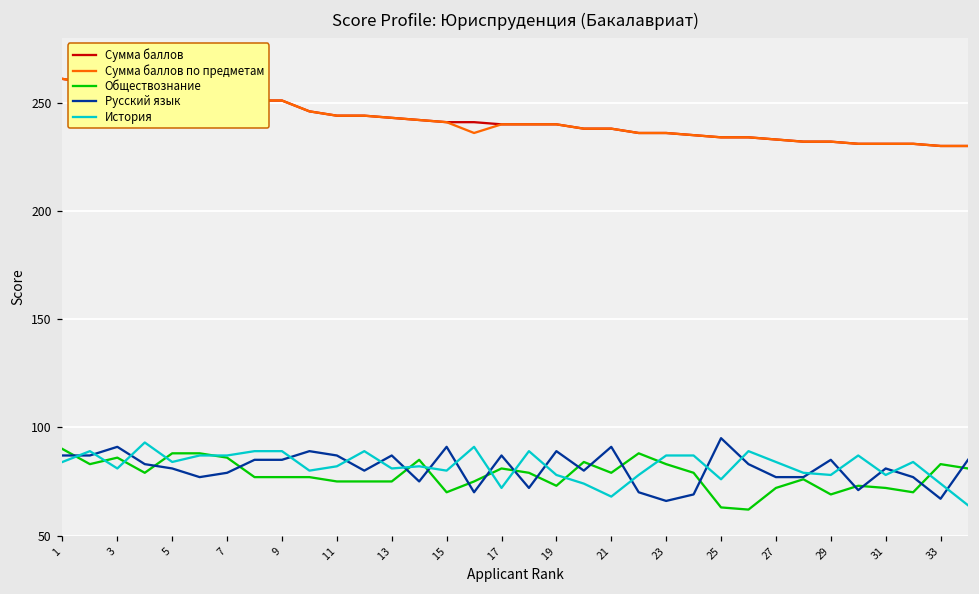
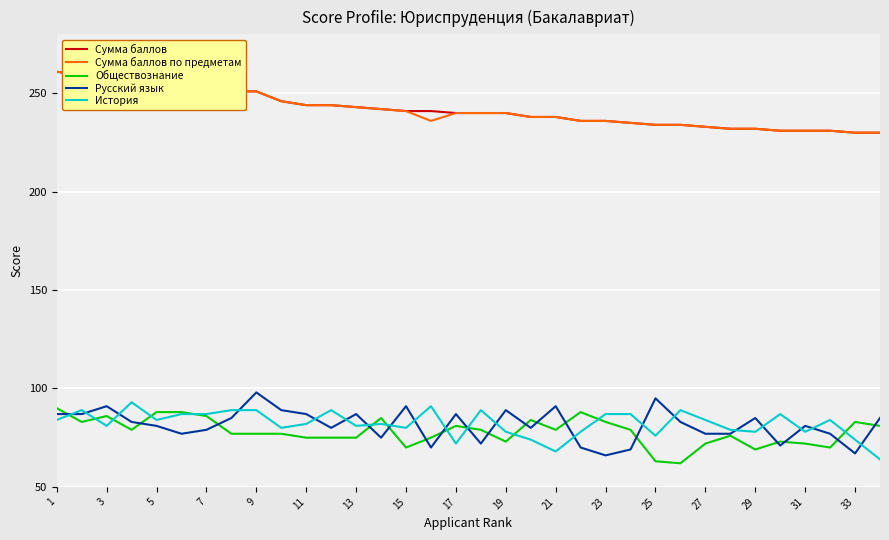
  {
    "Обществознание": {
      "1": 90,
      "3": 86,
      "5": 88,
      "9": 77,
      "11": 75,
      "13": 75,
      "15": 70,
      "17": 81,
      "19": 73,
      "21": 79,
      "23": 83,
      "25": 63,
      "27": 72,
      "29": 69,
      "31": 72,
      "33": 83
    },
    "Русский язык": {
      "1": 87,
      "3": 91,
      "5": 81,
      "7": 79,
-     "9": 85,
+     "9": 98,
      "11": 87,
      "13": 87,
      "15": 91,
      "17": 87,
      "19": 89,
      "21": 91,
      "23": 66,
      "25": 95,
      "27": 77,
      "29": 85,
      "31": 81,
      "33": 67
    },
    "История": {
      "1": 84,
      "3": 81,
      "5": 84,
      "9": 89,
      "11": 82,
      "13": 81,
      "15": 80,
      "17": 72,
      "19": 78,
      "21": 68,
      "23": 87,
      "25": 76,
      "27": 84,
      "29": 78,
      "31": 78,
      "33": 74
    }
  }
